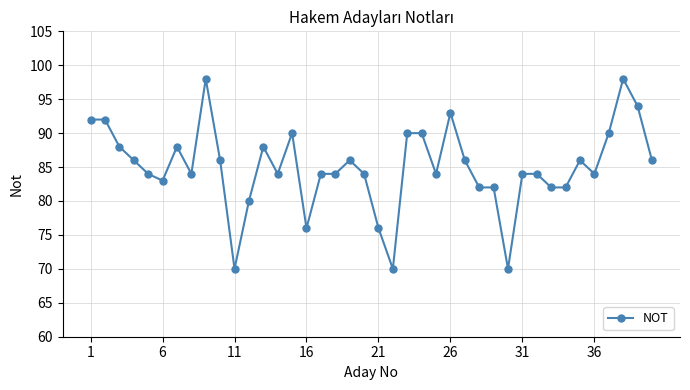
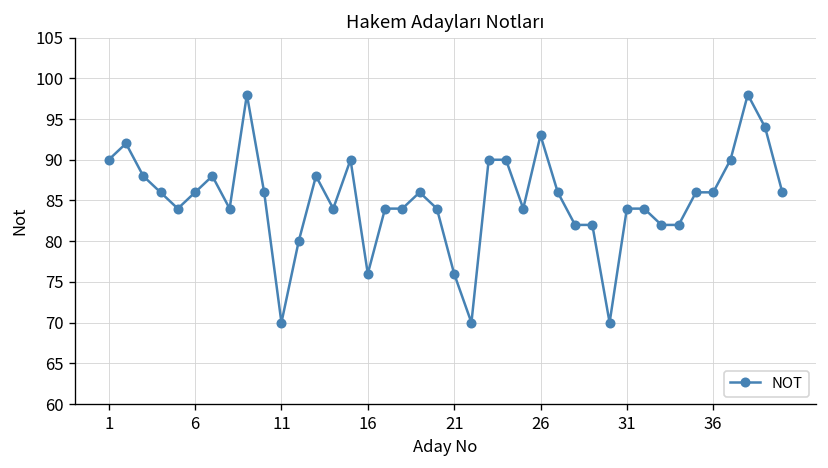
  {
-   "1": 92,
-   "6": 83,
+   "1": 90,
+   "6": 86,
    "11": 70,
    "16": 76,
    "21": 76,
    "26": 93,
    "31": 84,
-   "36": 84
+   "36": 86
  }
